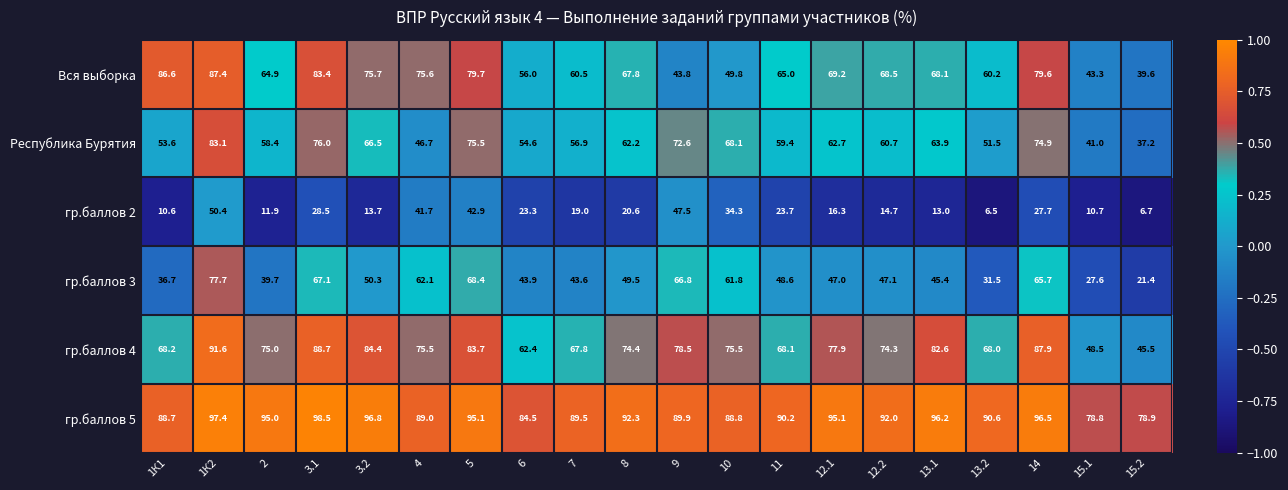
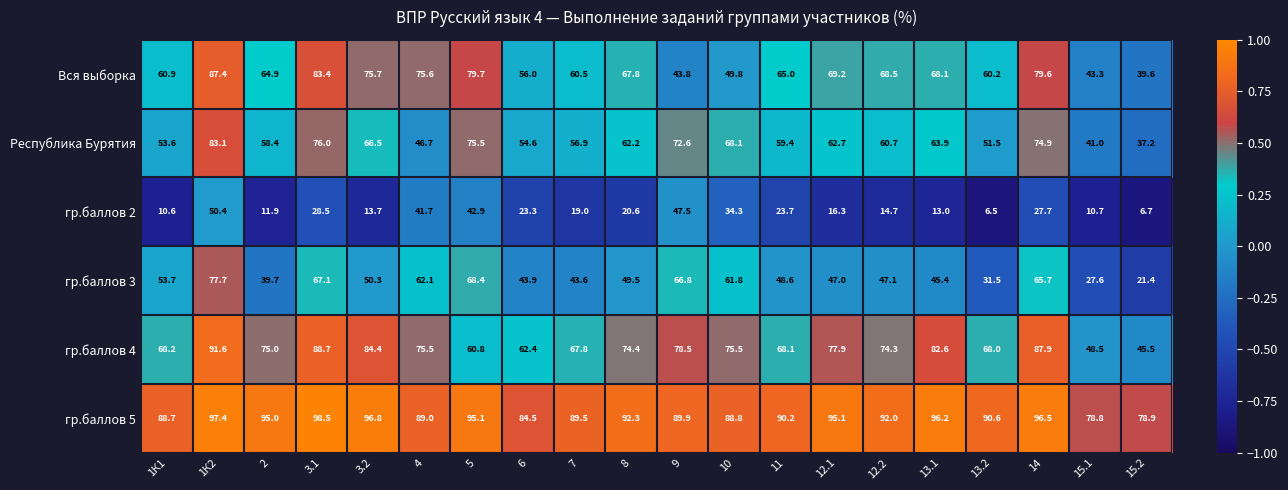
  {
    "Вся выборка": {
-     "1К1": 86.6,
+     "1К1": 60.9,
      "1К2": 87.4,
      "2": 64.9,
      "3.1": 83.4,
      "3.2": 75.7,
      "4": 75.6,
      "5": 79.7,
      "6": 56.0,
      "7": 60.5,
      "8": 67.8,
      "9": 43.8,
      "10": 49.8,
      "11": 65.0,
      "12.1": 69.2,
      "12.2": 68.5,
      "13.1": 68.1,
      "13.2": 60.2,
      "14": 79.6,
      "15.1": 43.3,
      "15.2": 39.6
    },
    "Республика Бурятия": {
      "1К1": 53.6,
      "1К2": 83.1,
      "2": 58.4,
      "3.1": 76.0,
      "3.2": 66.5,
      "4": 46.7,
      "5": 75.5,
      "6": 54.6,
      "7": 56.9,
      "8": 62.2,
      "9": 72.6,
      "10": 68.1,
      "11": 59.4,
      "12.1": 62.7,
      "12.2": 60.7,
      "13.1": 63.9,
      "13.2": 51.5,
      "14": 74.9,
      "15.1": 41.0,
      "15.2": 37.2
    },
    "гр.баллов 2": {
      "1К1": 10.6,
      "1К2": 50.4,
      "2": 11.9,
      "3.1": 28.5,
      "3.2": 13.7,
      "4": 41.7,
      "5": 42.9,
      "6": 23.3,
      "7": 19.0,
      "8": 20.6,
      "9": 47.5,
      "10": 34.3,
      "11": 23.7,
      "12.1": 16.3,
      "12.2": 14.7,
      "13.1": 13.0,
      "13.2": 6.5,
      "14": 27.7,
      "15.1": 10.7,
      "15.2": 6.7
    },
    "гр.баллов 3": {
-     "1К1": 36.7,
+     "1К1": 53.7,
      "1К2": 77.7,
      "2": 39.7,
      "3.1": 67.1,
      "3.2": 50.3,
      "4": 62.1,
      "5": 68.4,
      "6": 43.9,
      "7": 43.6,
      "8": 49.5,
      "9": 66.8,
      "10": 61.8,
      "11": 48.6,
      "12.1": 47.0,
      "12.2": 47.1,
      "13.1": 45.4,
      "13.2": 31.5,
      "14": 65.7,
      "15.1": 27.6,
      "15.2": 21.4
    },
    "гр.баллов 4": {
      "1К1": 68.2,
      "1К2": 91.6,
      "2": 75.0,
      "3.1": 88.7,
      "3.2": 84.4,
      "4": 75.5,
-     "5": 83.7,
+     "5": 60.8,
      "6": 62.4,
      "7": 67.8,
      "8": 74.4,
      "9": 78.5,
      "10": 75.5,
      "11": 68.1,
      "12.1": 77.9,
      "12.2": 74.3,
      "13.1": 82.6,
      "13.2": 68.0,
      "14": 87.9,
      "15.1": 48.5,
      "15.2": 45.5
    },
    "гр.баллов 5": {
      "1К1": 88.7,
      "1К2": 97.4,
      "2": 95.0,
      "3.1": 98.5,
      "3.2": 96.8,
      "4": 89.0,
      "5": 95.1,
      "6": 84.5,
      "7": 89.5,
      "8": 92.3,
      "9": 89.9,
      "10": 88.8,
      "11": 90.2,
      "12.1": 95.1,
      "12.2": 92.0,
      "13.1": 96.2,
      "13.2": 90.6,
      "14": 96.5,
      "15.1": 78.8,
      "15.2": 78.9
    }
  }
